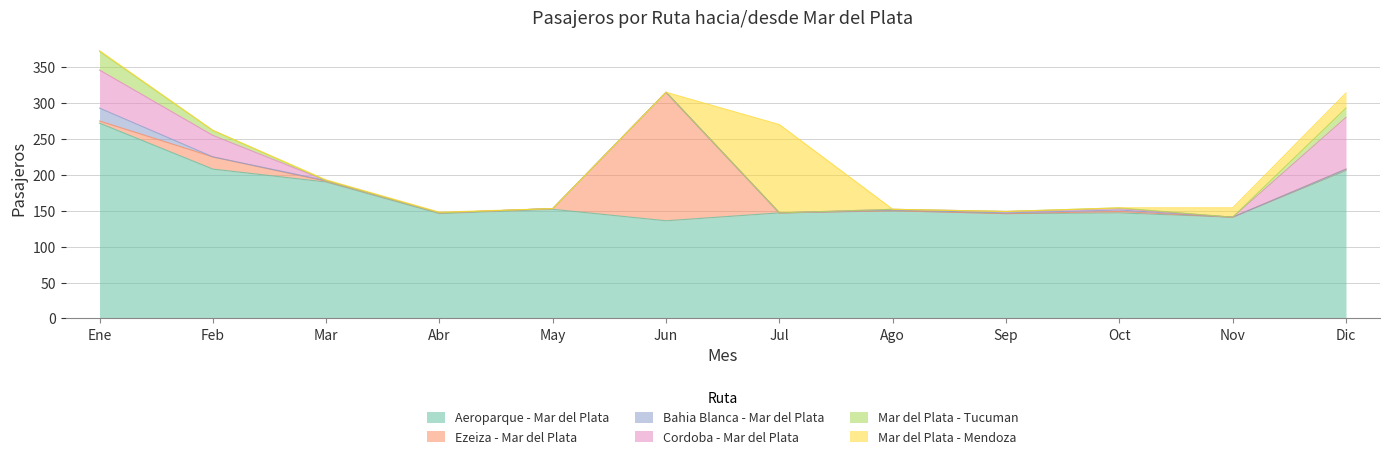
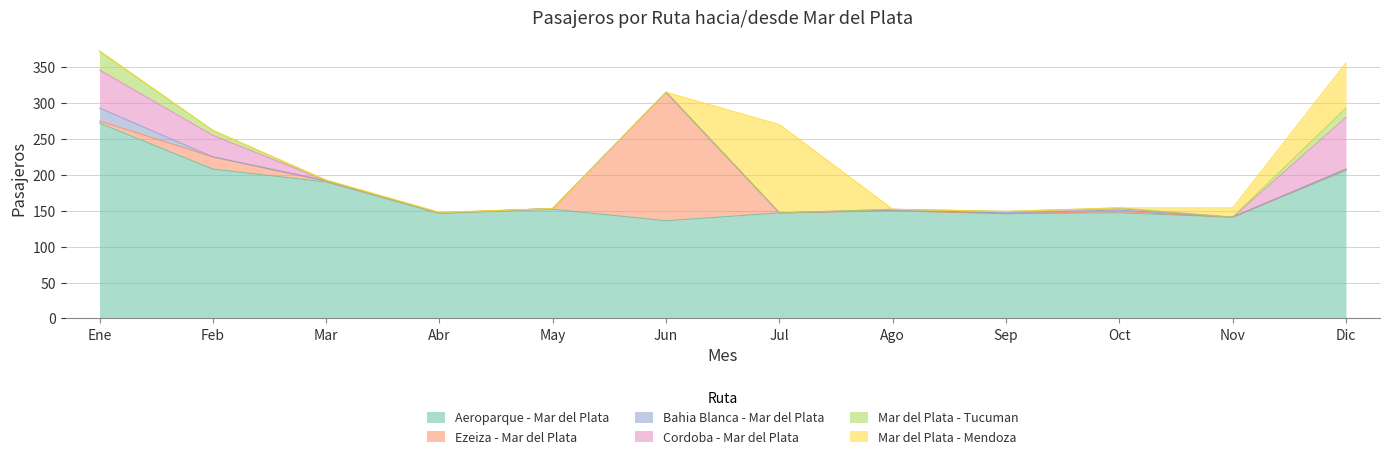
  {
    "Cordoba - Mar del Plata": {
      "Ene": 50,
      "Feb": 30,
      "Dic": 70
    },
    "Mar del Plata - Tucuman": {
      "Dic": 10
    },
    "Mar del Plata - Mendoza": {
      "Jul": 120,
      "Nov": 10,
-     "Dic": 20
+     "Dic": 60
    }
  }
